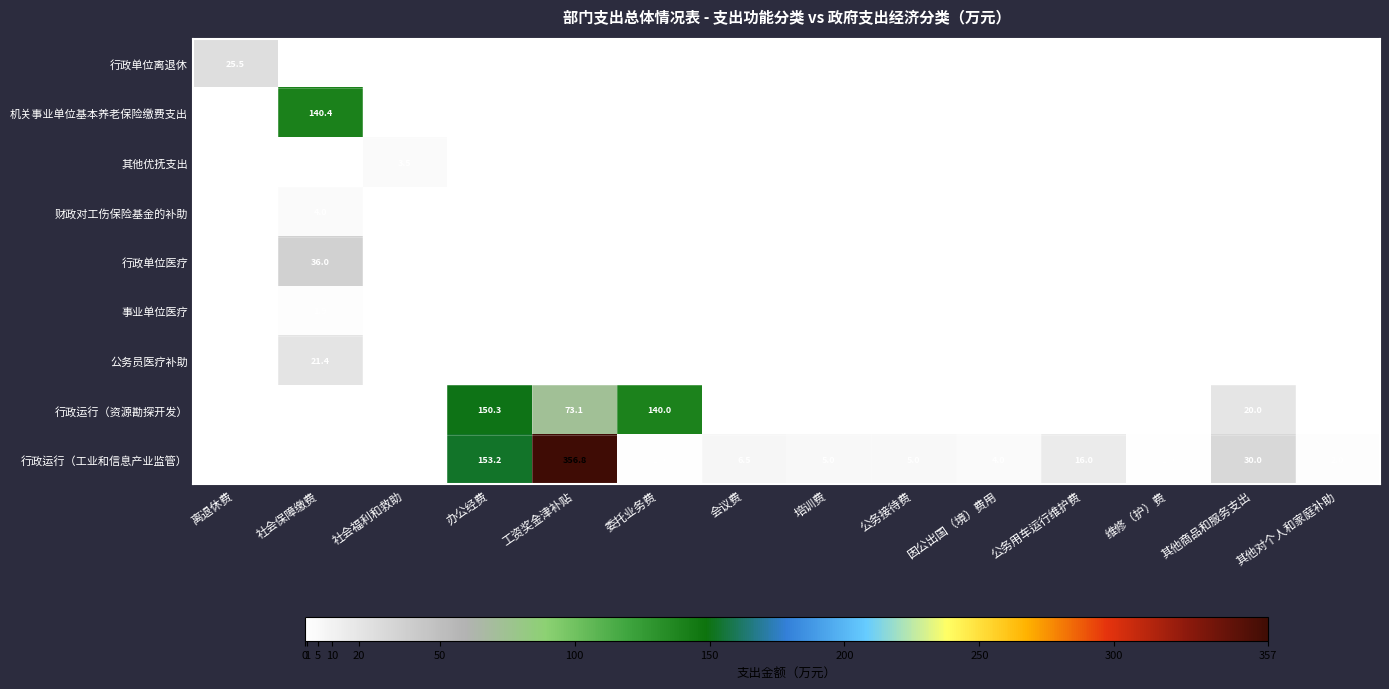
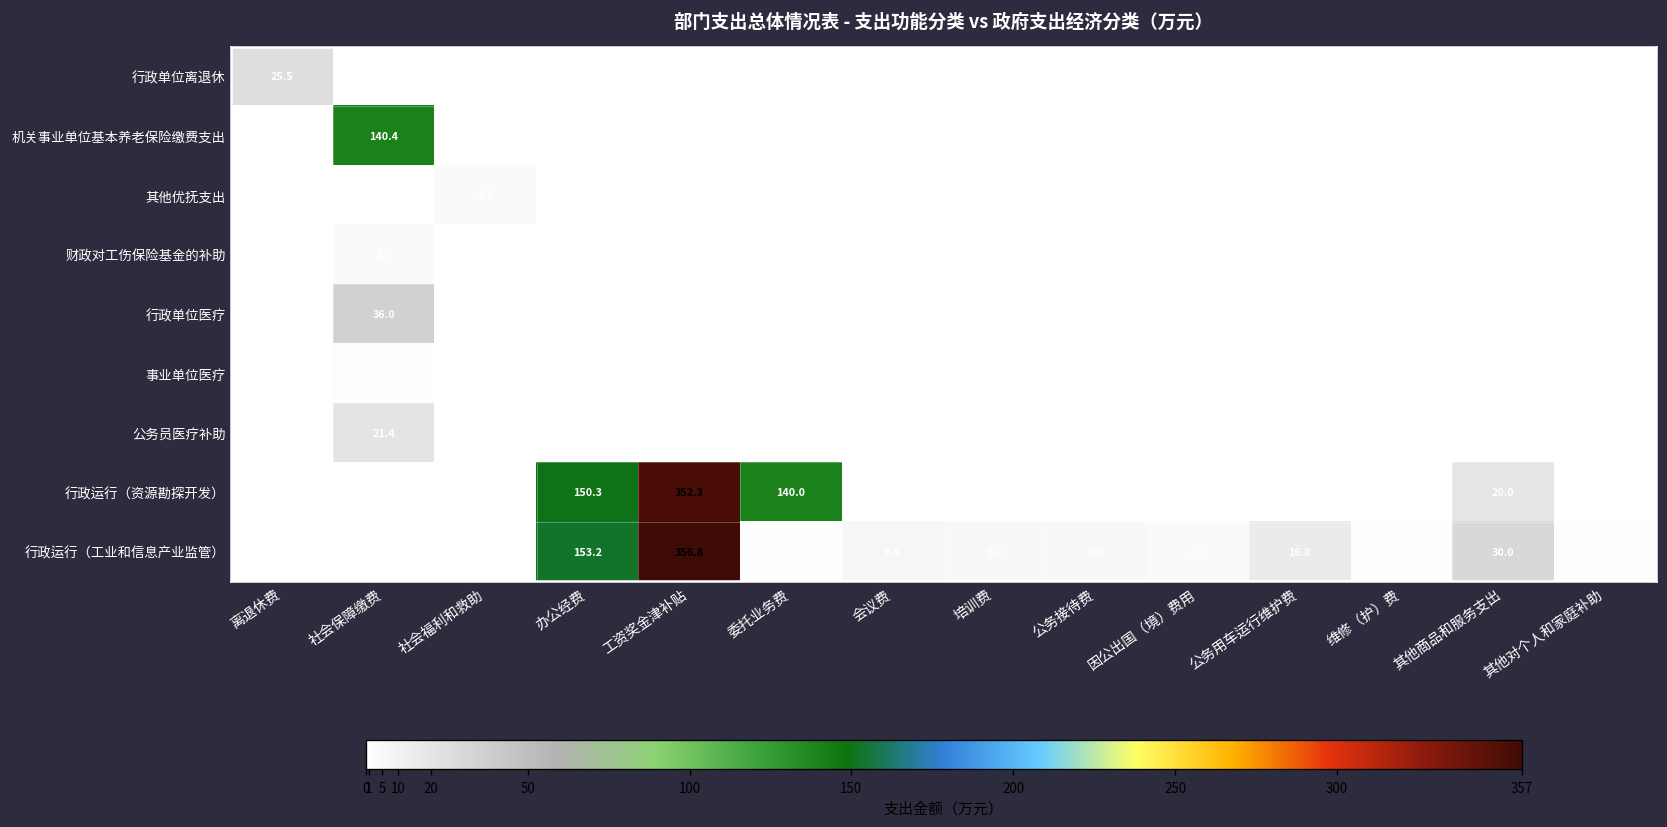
  {
    "机关事业单位基本养老保险缴费支出": {
      "社会保障缴费": 140.4
    },
    "行政运行（资源勘探开发）": {
      "办公经费": 150.3,
-     "工资奖金津补贴": 73.1,
+     "工资奖金津补贴": 352.3,
      "委托业务费": 140.0
    },
    "行政运行（工业和信息产业监管）": {
      "办公经费": 153.2,
      "工资奖金津补贴": 356.8
    }
  }
